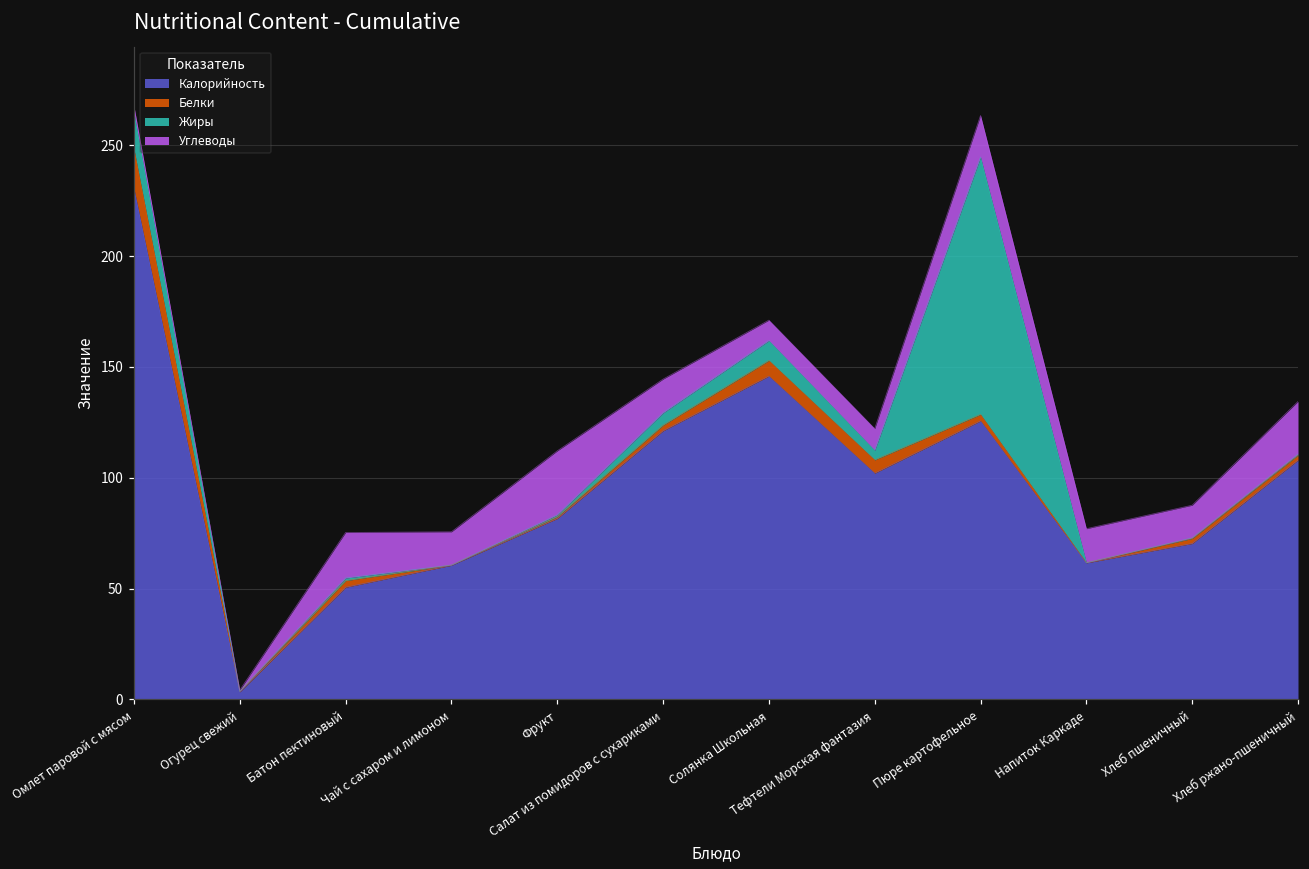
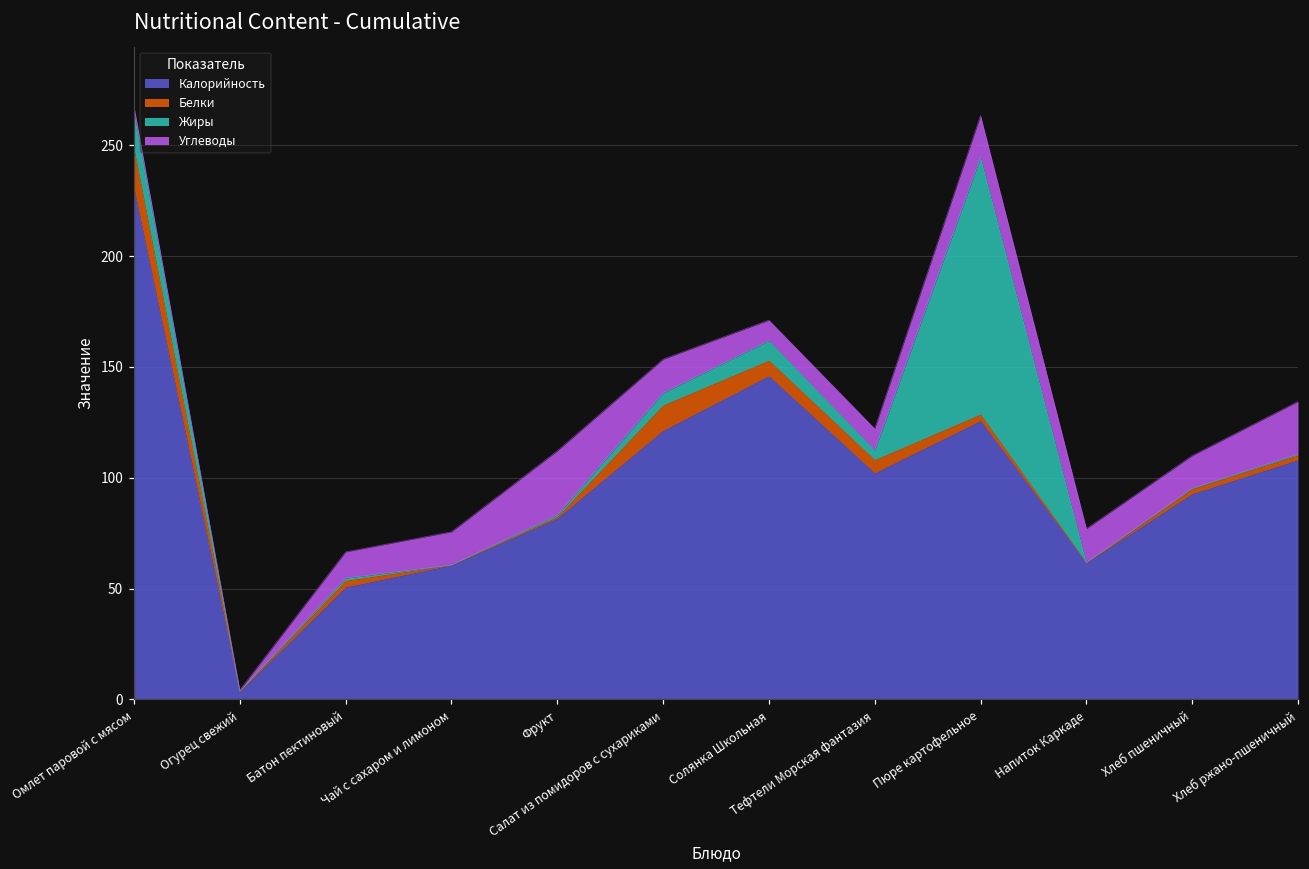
  {
    "Калорийность": {
      "Омлет паровой с мясом": 230,
      "Батон пектиновый": 51,
      "Салат из помидоров с сухариками": 121,
      "Солянка Школьная": 146,
      "Тефтели Морская фантазия": 102,
      "Пюре картофельное": 126,
-     "Хлеб пшеничный": 70,
+     "Хлеб пшеничный": 93,
      "Хлеб ржано-пшеничный": 108
    },
    "Белки": {
      "Омлет паровой с мясом": 18,
-     "Салат из помидоров с сухариками": 3,
+     "Салат из помидоров с сухариками": 12,
      "Солянка Школьная": 7,
      "Тефтели Морская фантазия": 6,
      "Пюре картофельное": 3
    },
    "Жиры": {
      "Омлет паровой с мясом": 16,
      "Салат из помидоров с сухариками": 6,
      "Солянка Школьная": 9,
      "Тефтели Морская фантазия": 4,
      "Пюре картофельное": 116
    },
    "Углеводы": {
      "Омлет паровой с мясом": 3,
-     "Батон пектиновый": 21,
+     "Батон пектиновый": 12,
      "Чай с сахаром и лимоном": 15,
      "Фрукт": 29,
      "Салат из помидоров с сухариками": 15,
      "Солянка Школьная": 9,
      "Тефтели Морская фантазия": 10,
      "Пюре картофельное": 19,
      "Напиток Каркаде": 15,
      "Хлеб пшеничный": 15,
      "Хлеб ржано-пшеничный": 24
    }
  }
